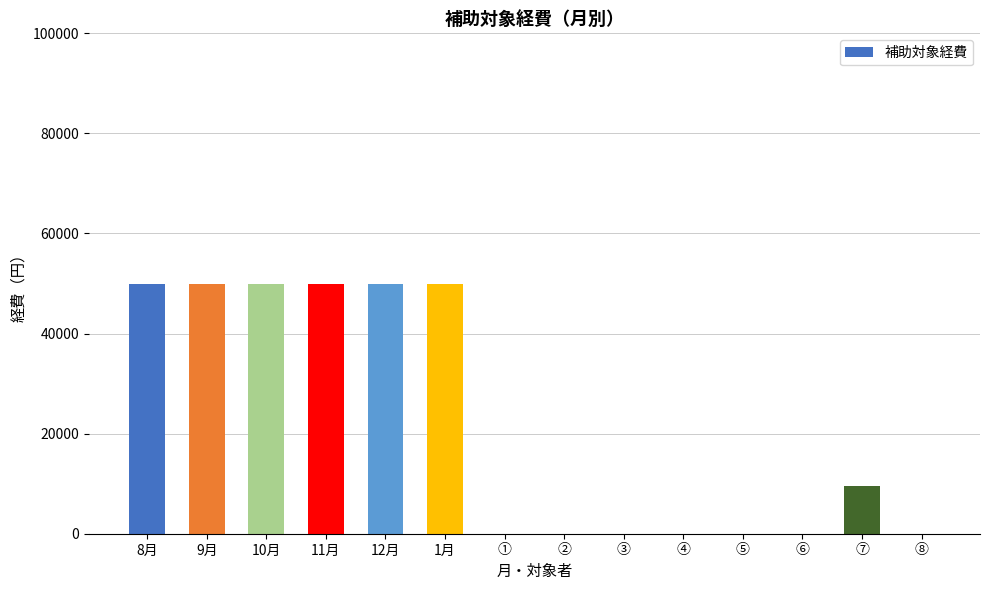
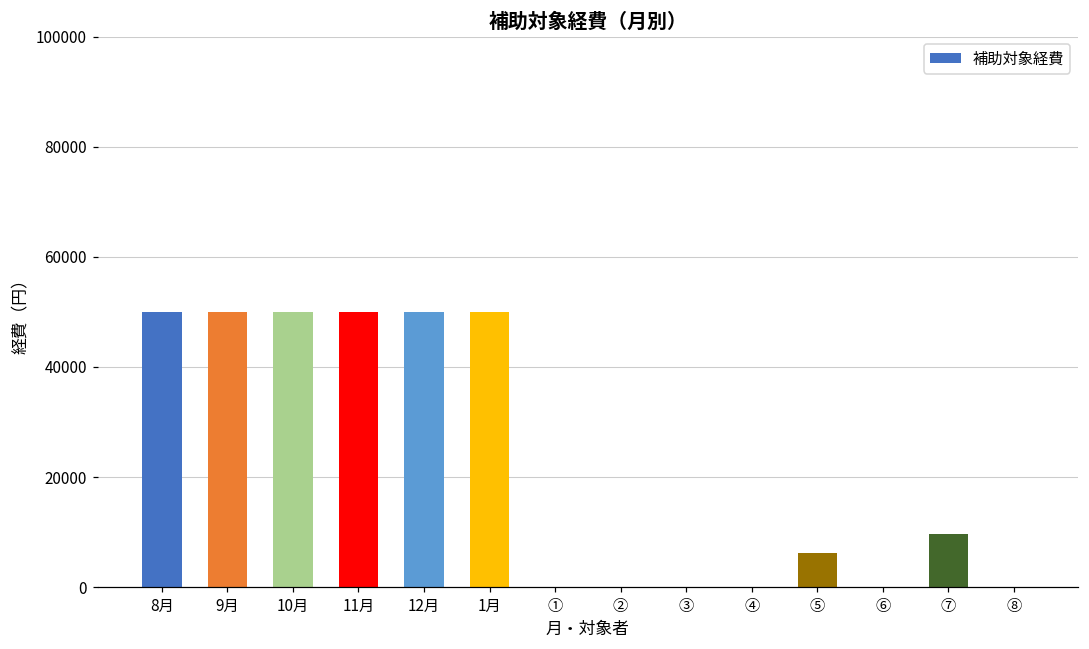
  {
    "8月": 50000,
    "9月": 50000,
    "10月": 50000,
    "11月": 50000,
    "12月": 50000,
    "1月": 50000,
    "①": 0,
    "②": 0,
    "③": 0,
    "④": 0,
-   "⑤": 0,
+   "⑤": 6000,
    "⑥": 0,
    "⑦": 10000,
    "⑧": 0
  }
